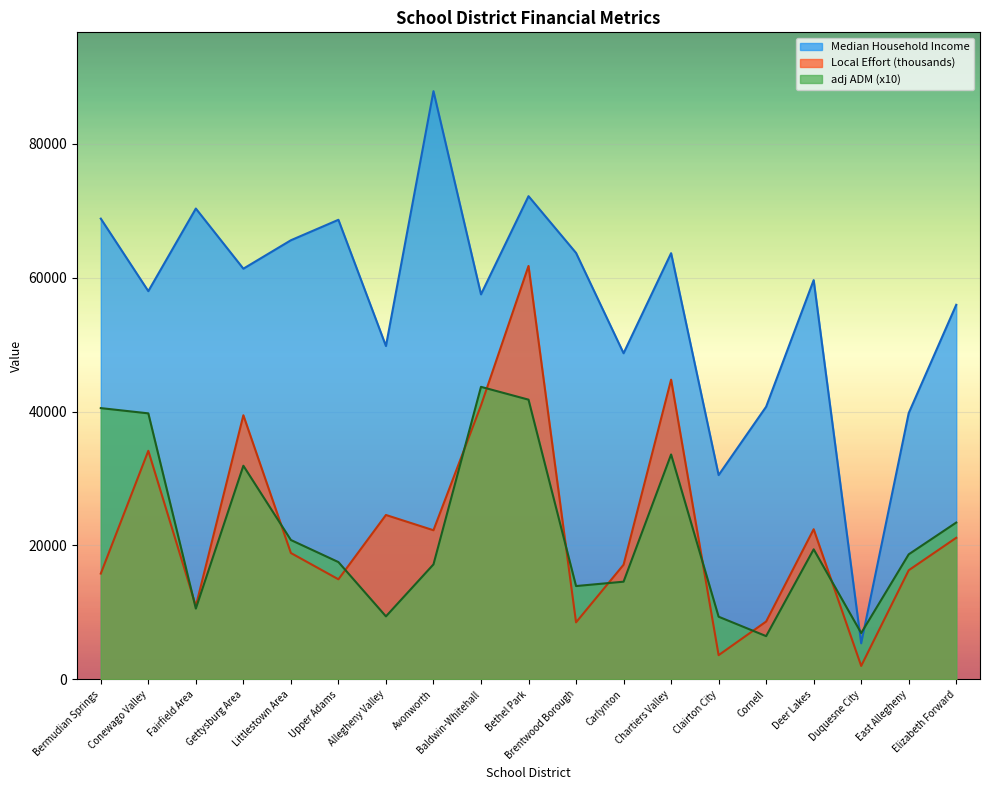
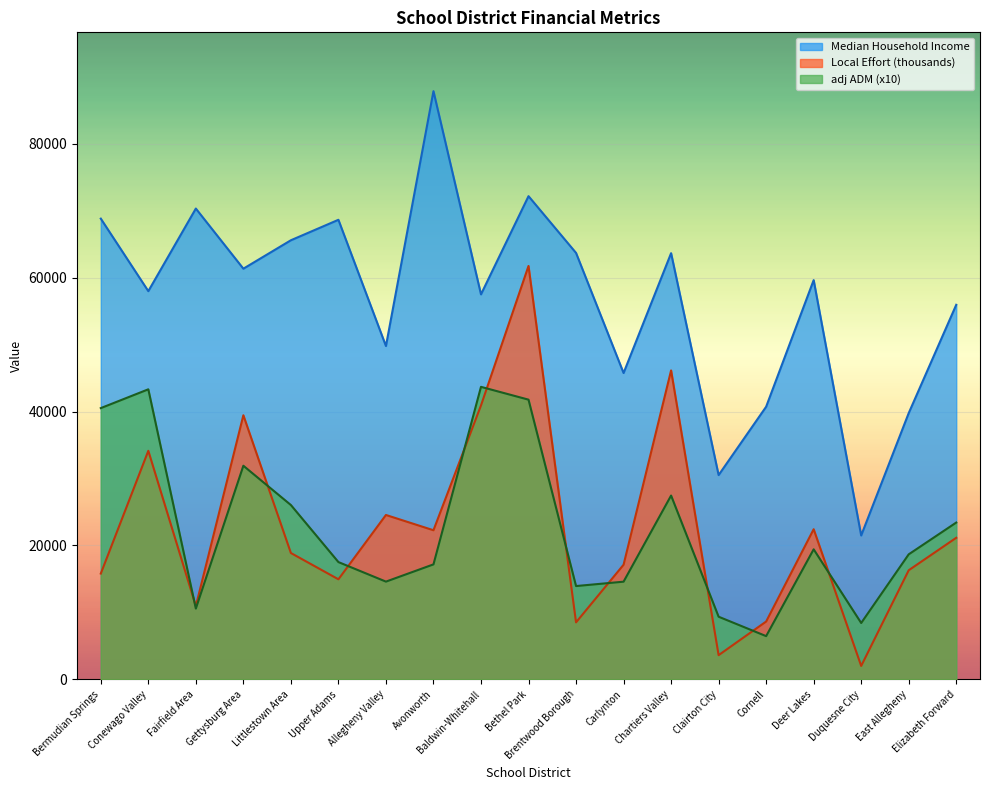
  {
    "Median Household Income": {
      "Bermudian Springs": 69000,
      "Conewago Valley": 58000,
      "Fairfield Area": 70000,
      "Gettysburg Area": 61000,
      "Littlestown Area": 66000,
      "Upper Adams": 69000,
      "Allegheny Valley": 50000,
      "Avonworth": 88000,
      "Baldwin-Whitehall": 58000,
      "Bethel Park": 72000,
      "Brentwood Borough": 64000,
-     "Carlynton": 49000,
+     "Carlynton": 46000,
      "Chartiers Valley": 64000,
      "Clairton City": 31000,
      "Cornell": 41000,
      "Deer Lakes": 60000,
-     "Duquesne City": 5000,
+     "Duquesne City": 21000,
      "East Allegheny": 40000,
      "Elizabeth Forward": 56000
    },
    "Local Effort (thousands)": {
      "Bermudian Springs": 16000,
      "Conewago Valley": 34000,
      "Gettysburg Area": 39000,
      "Littlestown Area": 19000,
      "Upper Adams": 15000,
      "Allegheny Valley": 25000,
      "Avonworth": 22000,
      "Baldwin-Whitehall": 41000,
      "Bethel Park": 62000,
      "Brentwood Borough": 9000,
      "Carlynton": 17000,
-     "Chartiers Valley": 45000,
+     "Chartiers Valley": 46000,
      "Clairton City": 4000,
      "Cornell": 9000,
      "Deer Lakes": 22000,
      "Duquesne City": 2000,
      "East Allegheny": 16000,
      "Elizabeth Forward": 21000
    },
    "adj ADM (x10)": {
      "Bermudian Springs": 41000,
-     "Conewago Valley": 40000,
+     "Conewago Valley": 43000,
      "Gettysburg Area": 32000,
-     "Littlestown Area": 21000,
+     "Littlestown Area": 26000,
      "Upper Adams": 18000,
-     "Allegheny Valley": 9000,
+     "Allegheny Valley": 15000,
      "Avonworth": 17000,
      "Baldwin-Whitehall": 44000,
      "Bethel Park": 42000,
      "Brentwood Borough": 14000,
      "Carlynton": 15000,
-     "Chartiers Valley": 34000,
+     "Chartiers Valley": 27000,
      "Clairton City": 9000,
      "Cornell": 6000,
      "Deer Lakes": 19000,
-     "Duquesne City": 7000,
+     "Duquesne City": 8000,
      "East Allegheny": 19000,
      "Elizabeth Forward": 23000
    }
  }
